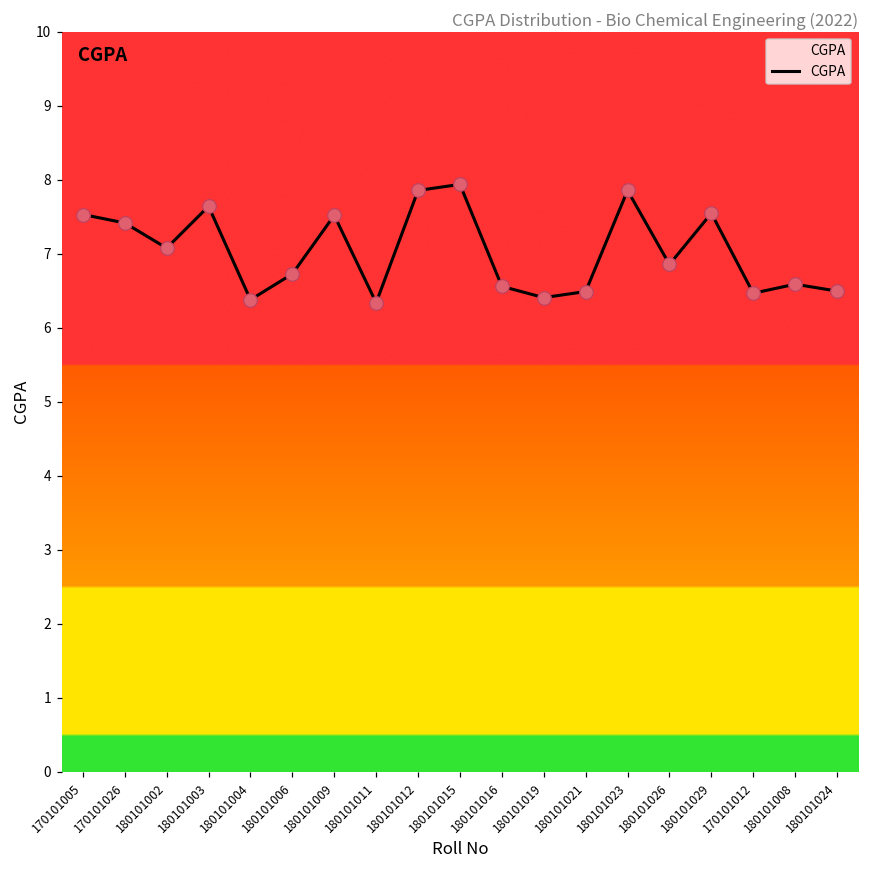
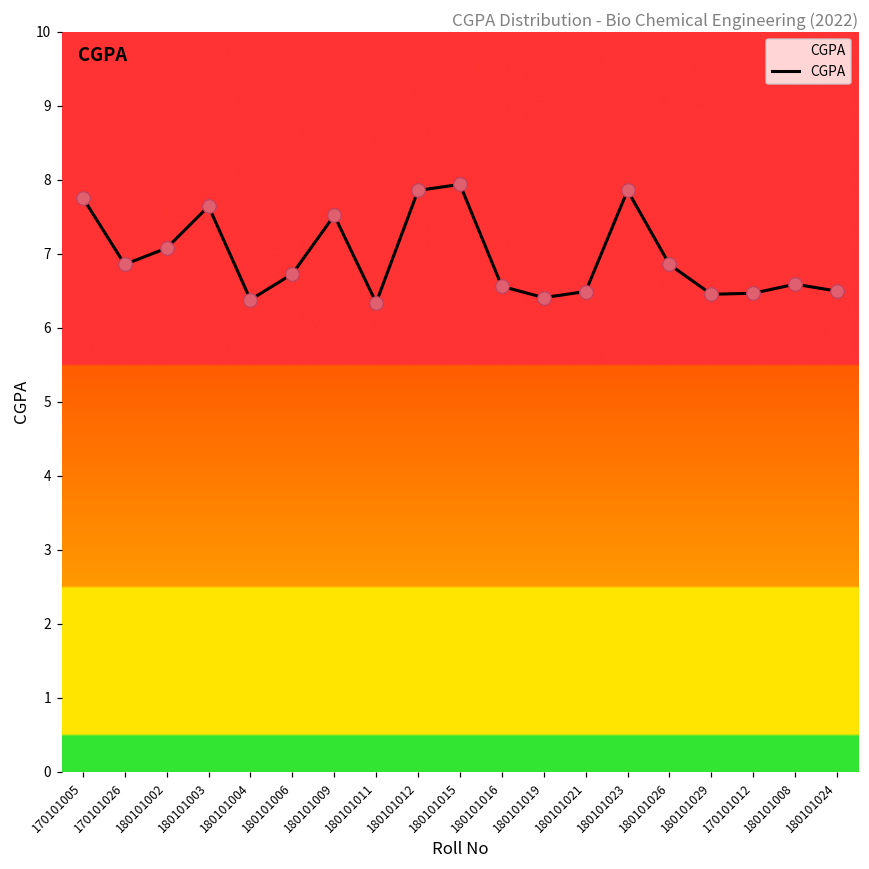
  {
-   "170101005": 7.5,
-   "170101026": 7.4,
+   "170101005": 7.8,
+   "170101026": 6.9,
    "180101002": 7.1,
    "180101003": 7.6,
    "180101004": 6.4,
    "180101006": 6.7,
    "180101009": 7.5,
    "180101011": 6.3,
    "180101012": 7.9,
    "180101015": 7.9,
    "180101016": 6.6,
    "180101019": 6.4,
    "180101021": 6.5,
    "180101023": 7.9,
    "180101026": 6.9,
-   "180101029": 7.5,
+   "180101029": 6.5,
    "170101012": 6.5,
    "180101008": 6.6,
    "180101024": 6.5
  }
